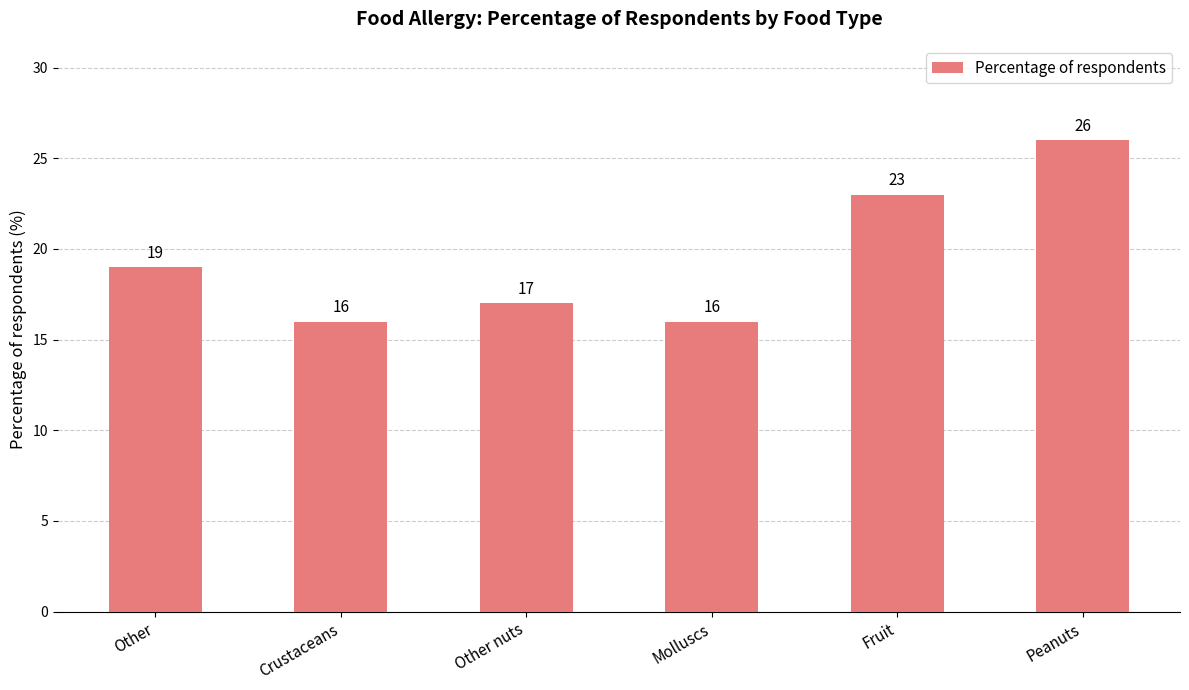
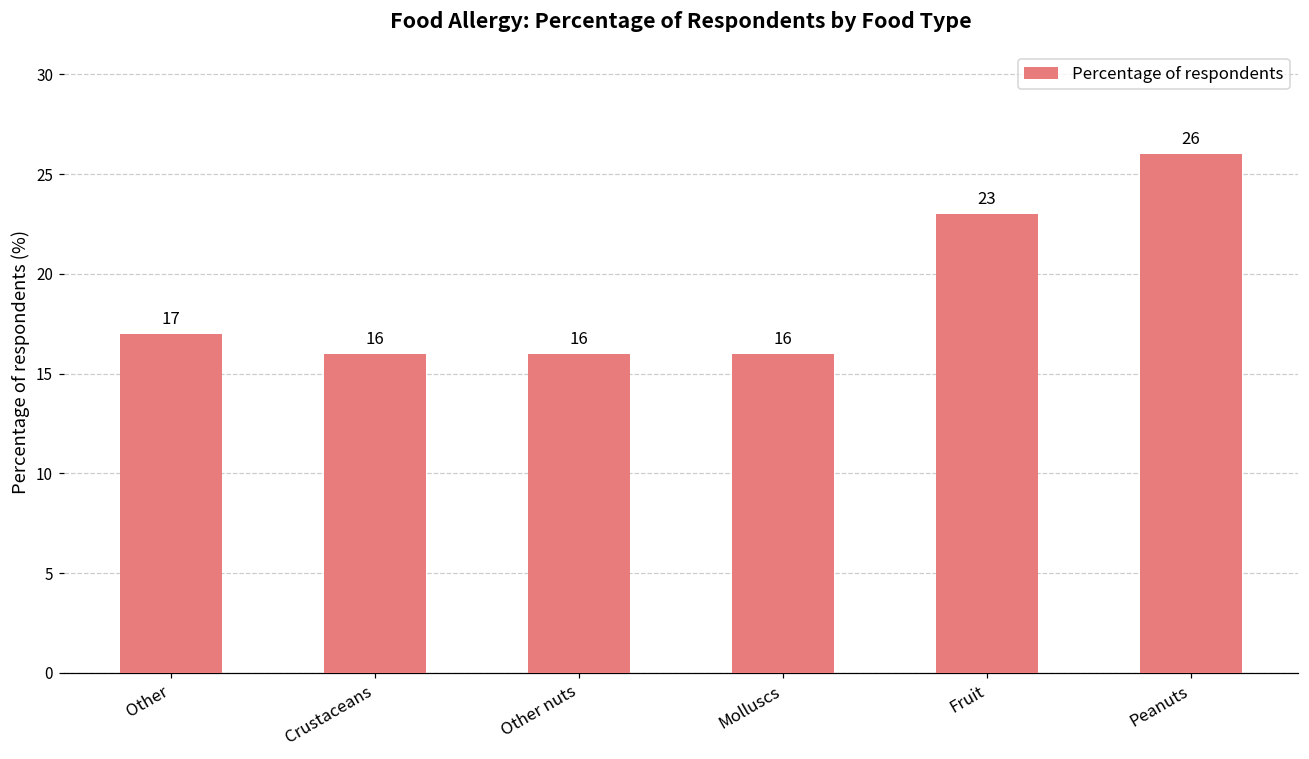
  {
-   "Other": 19,
+   "Other": 17,
    "Crustaceans": 16,
-   "Other nuts": 17,
+   "Other nuts": 16,
    "Molluscs": 16,
    "Fruit": 23,
    "Peanuts": 26
  }
